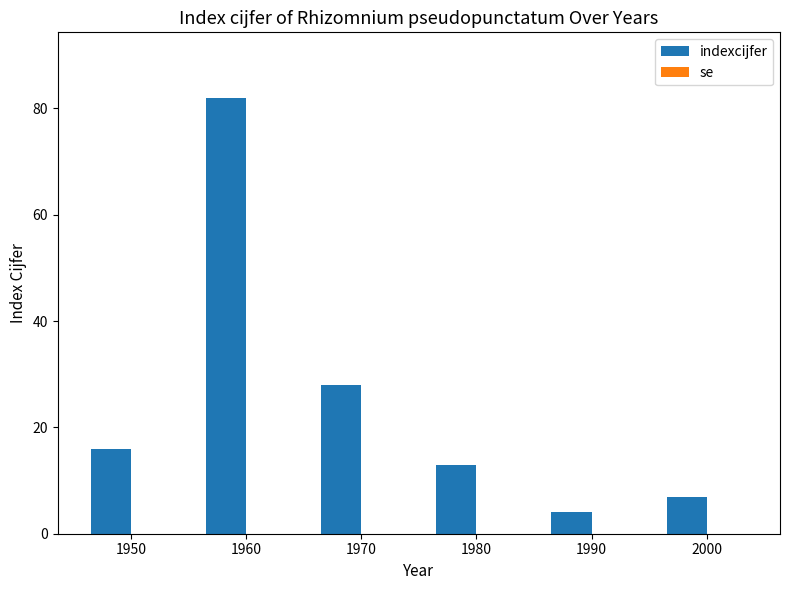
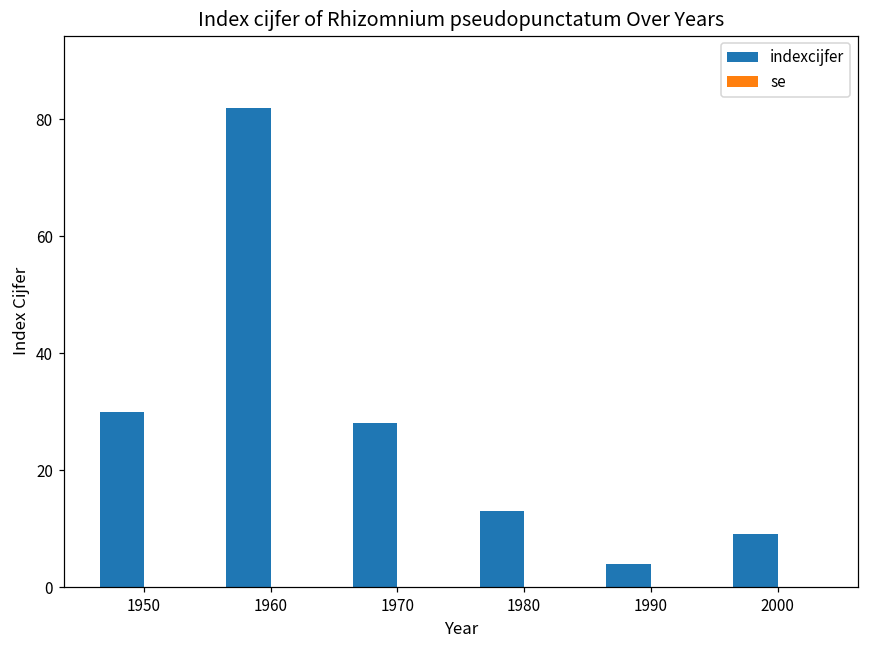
  {
    "indexcijfer": {
-     "1950": 16,
+     "1950": 30,
      "1960": 82,
      "1970": 28,
      "1980": 13,
      "1990": 4,
-     "2000": 7
+     "2000": 9
    },
    "se": {
      "1950": 0,
      "1960": 0,
      "1970": 0,
      "1980": 0,
      "1990": 0,
      "2000": 0
    }
  }
